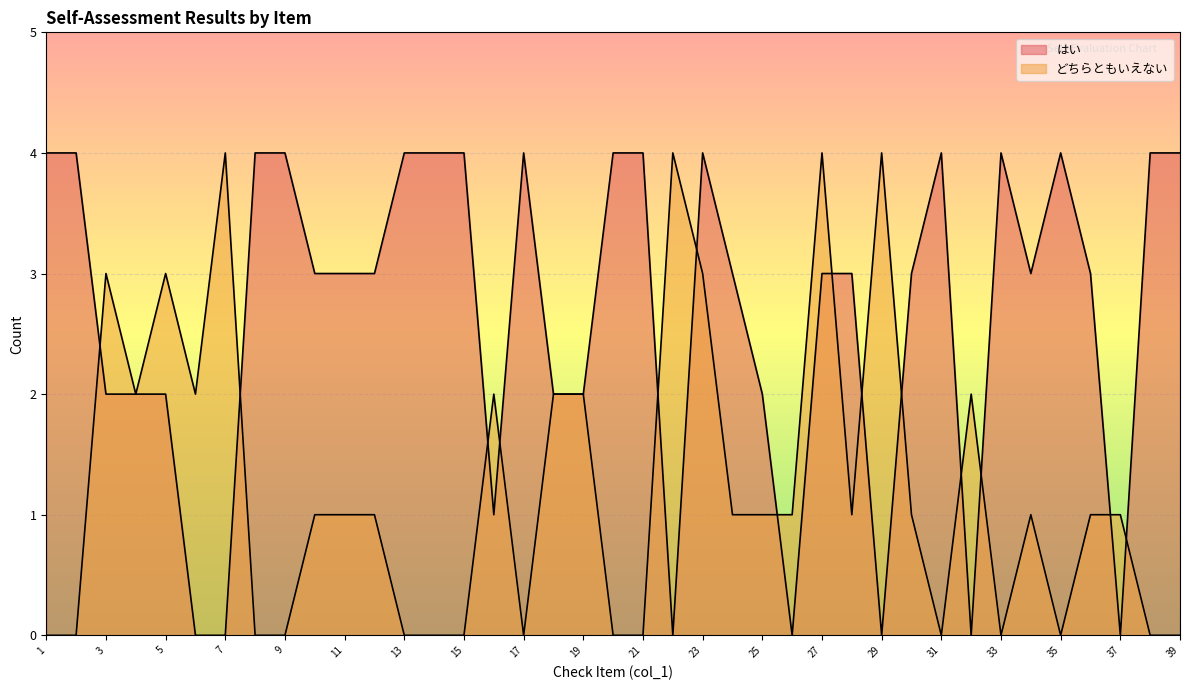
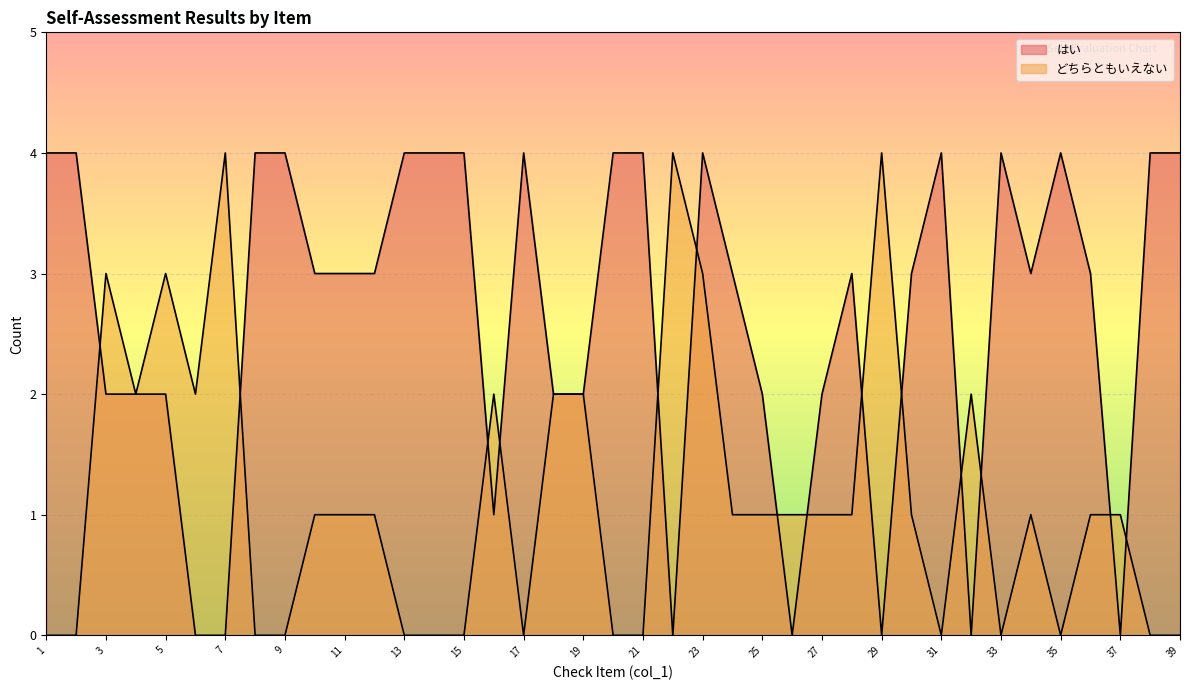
  {
    "はい": {
      "1": 4,
      "3": 2,
      "5": 2,
      "7": 0,
      "9": 4,
      "11": 3,
      "13": 4,
      "15": 4,
      "17": 4,
      "21": 4,
      "23": 4,
      "25": 2,
-     "27": 3,
+     "27": 2,
      "29": 0,
      "31": 4,
      "33": 4,
      "35": 4,
      "37": 0,
      "39": 4
    },
    "どちらともいえない": {
      "1": 0,
      "3": 3,
      "5": 3,
      "7": 4,
      "9": 0,
      "11": 1,
      "13": 0,
      "15": 0,
      "17": 0,
      "21": 0,
      "23": 3,
      "25": 1,
-     "27": 4,
+     "27": 1,
      "29": 4,
      "31": 0,
      "33": 0,
      "35": 0,
      "37": 1,
      "39": 0
    }
  }
